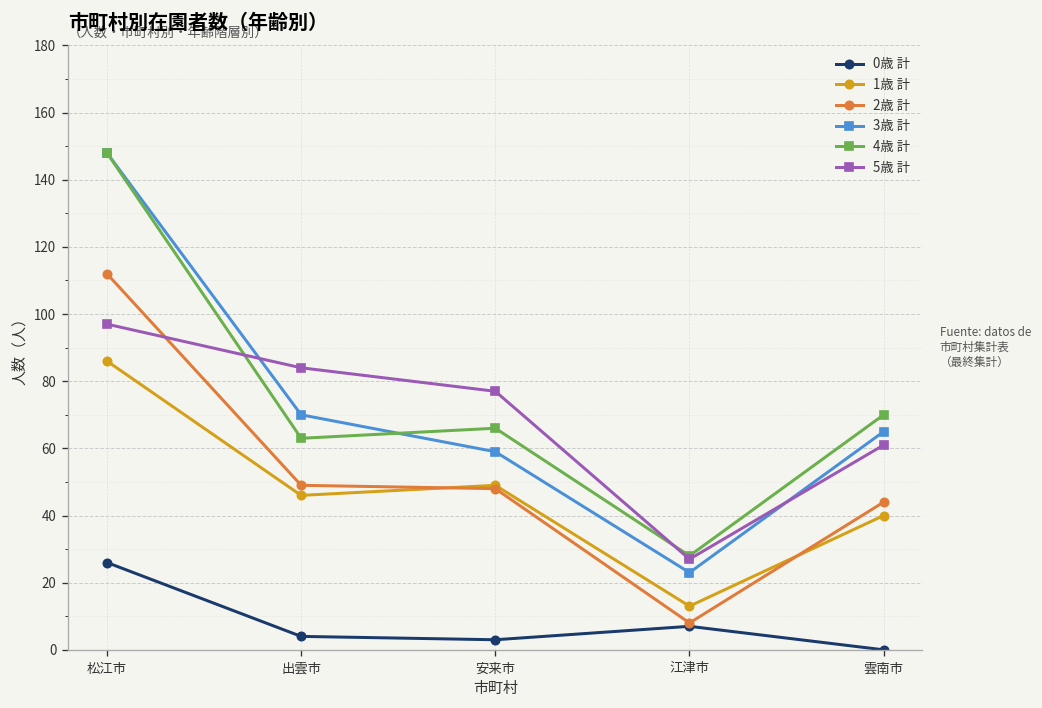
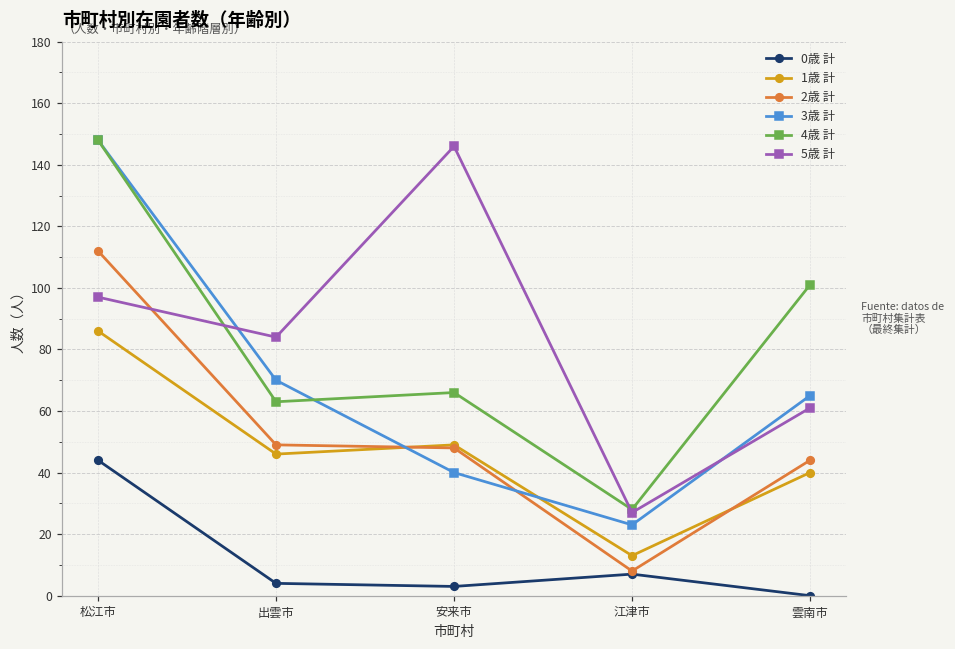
  {
    "0歳 計": {
-     "松江市": 26,
+     "松江市": 44,
      "出雲市": 4,
      "安来市": 3,
      "江津市": 7,
      "雲南市": 0
    },
    "3歳 計": {
      "出雲市": 70,
-     "安来市": 59,
+     "安来市": 40,
      "江津市": 23,
      "雲南市": 65
    },
    "4歳 計": {
      "出雲市": 63,
      "安来市": 66,
      "江津市": 28,
-     "雲南市": 70
+     "雲南市": 101
    },
    "5歳 計": {
      "松江市": 97,
      "出雲市": 84,
-     "安来市": 77,
+     "安来市": 146,
      "江津市": 27,
      "雲南市": 61
    }
  }
